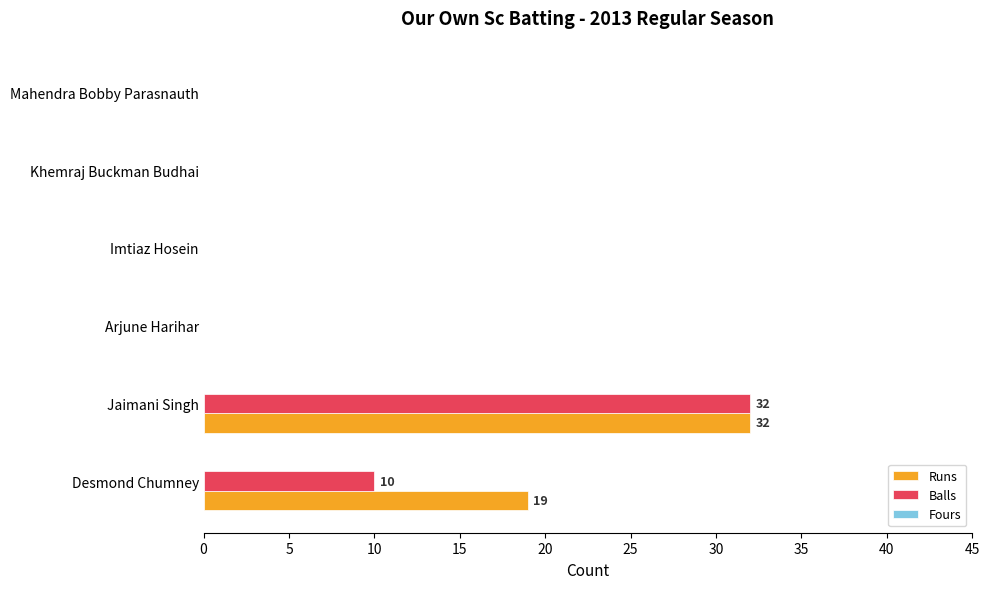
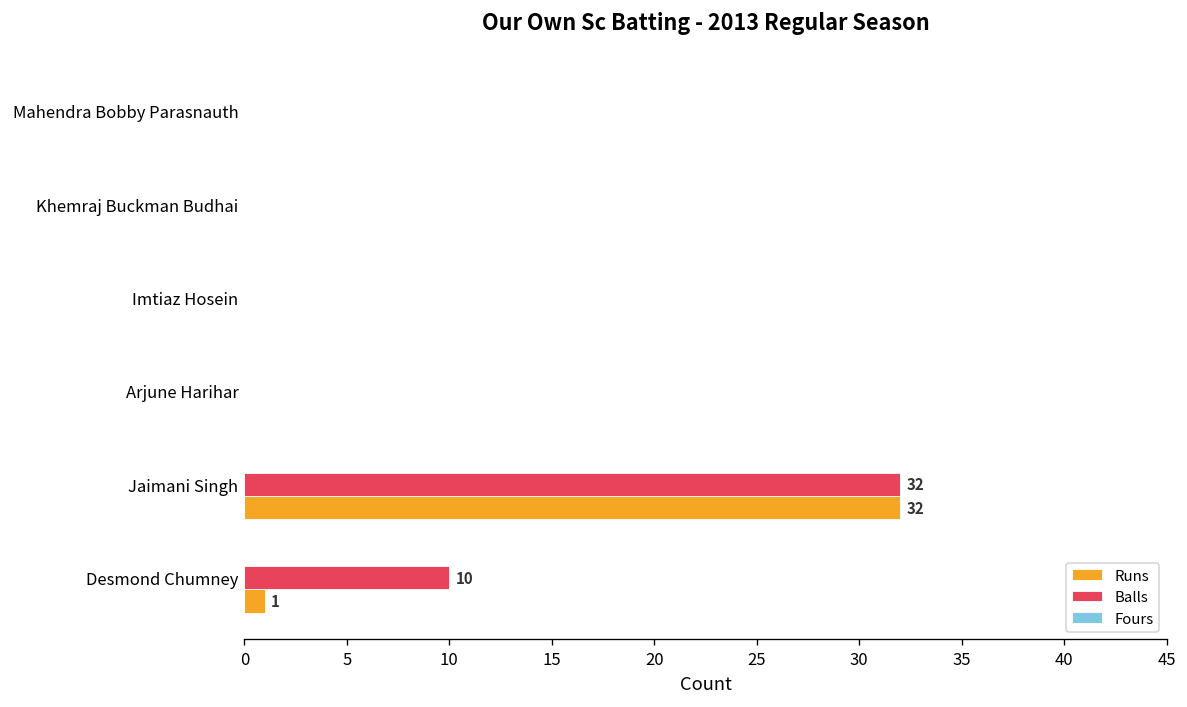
  {
    "Runs": {
      "Jaimani Singh": 32,
-     "Desmond Chumney": 19
+     "Desmond Chumney": 1
    },
    "Balls": {
      "Jaimani Singh": 32,
      "Desmond Chumney": 10
    },
    "Fours": {
      "Mahendra Bobby Parasnauth": 0.0,
      "Khemraj Buckman Budhai": 0.0,
      "Imtiaz Hosein": 0.0,
      "Arjune Harihar": 0.0,
      "Jaimani Singh": 0.0,
      "Desmond Chumney": 0.0
    }
  }
